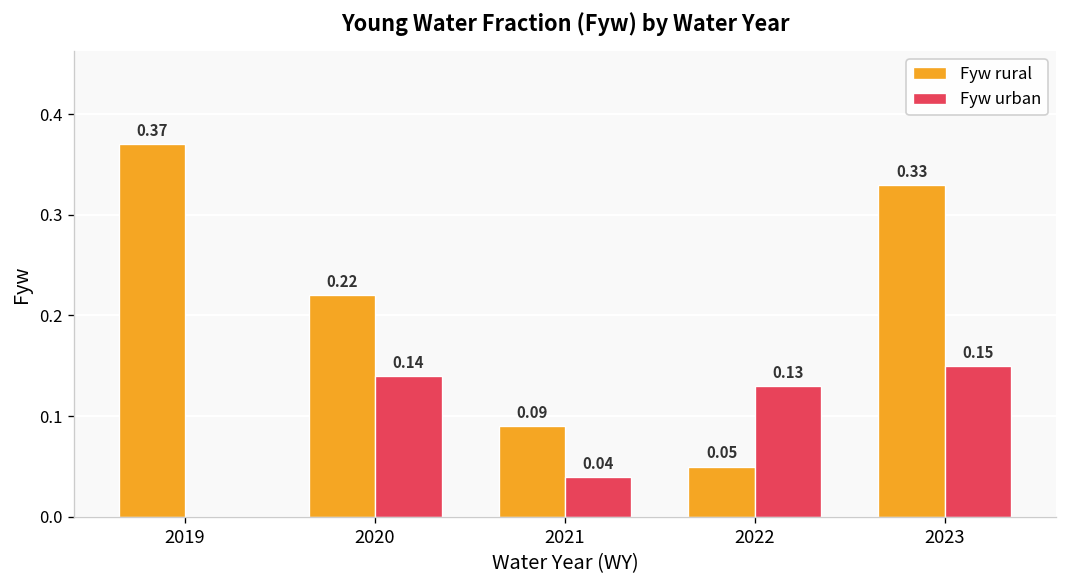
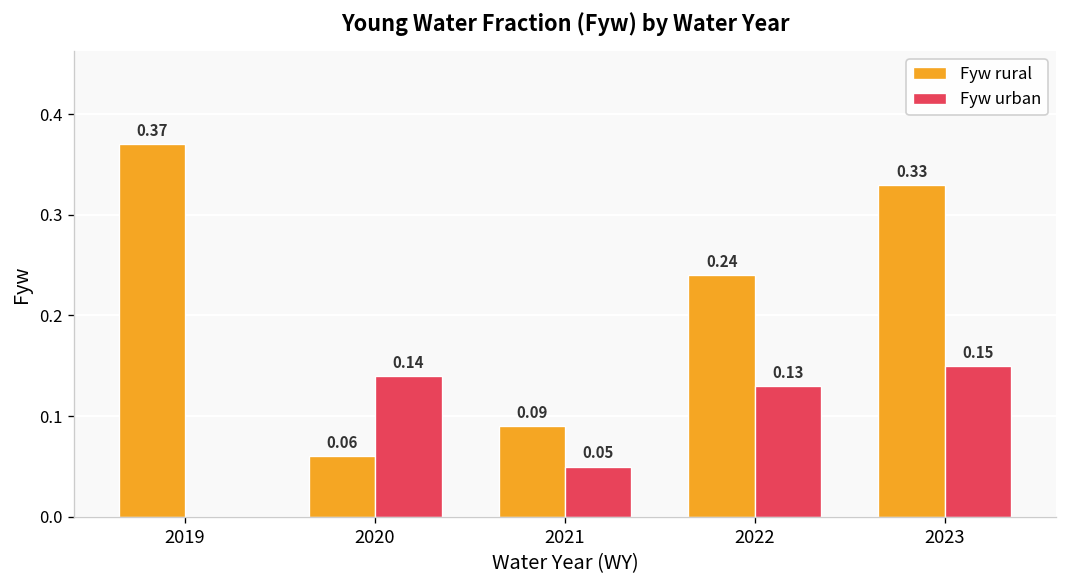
  {
    "Fyw rural": {
      "2019": 0.37,
-     "2020": 0.22,
+     "2020": 0.06,
      "2021": 0.09,
-     "2022": 0.05,
+     "2022": 0.24,
      "2023": 0.33
    },
    "Fyw urban": {
      "2020": 0.14,
-     "2021": 0.04,
+     "2021": 0.05,
      "2022": 0.13,
      "2023": 0.15
    }
  }
